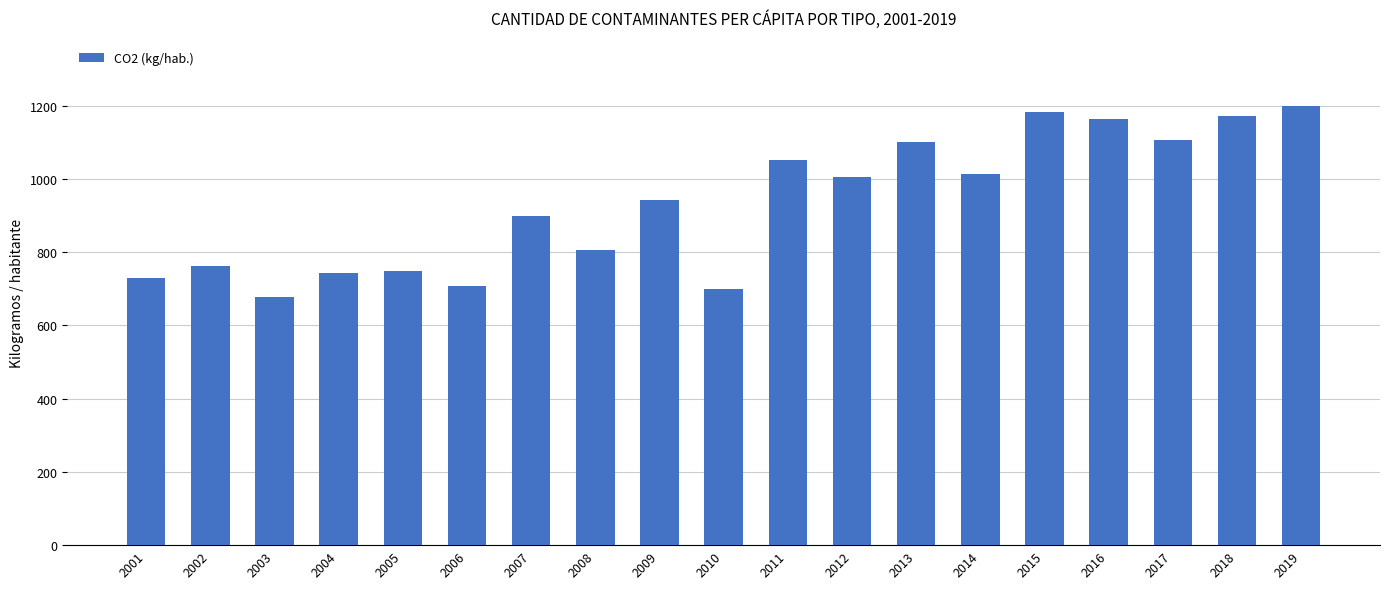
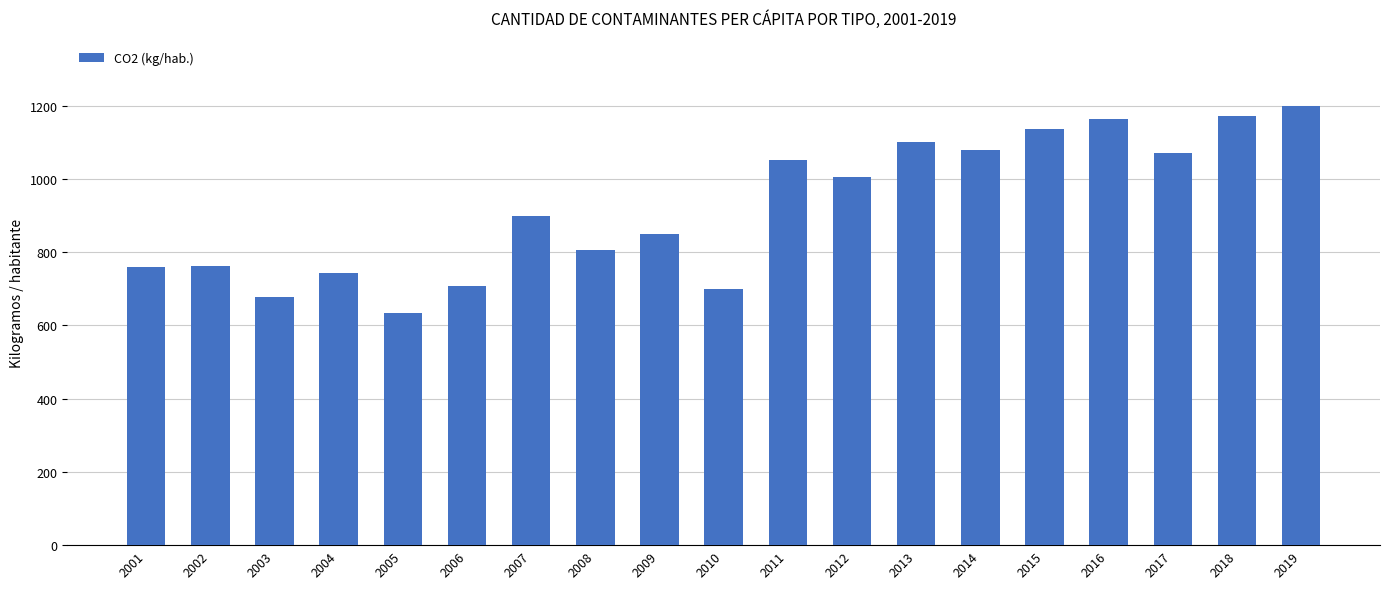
  {
-   "2001": 730,
+   "2001": 760,
    "2002": 760,
    "2003": 680,
    "2004": 740,
-   "2005": 750,
+   "2005": 640,
    "2006": 710,
    "2007": 900,
    "2008": 810,
-   "2009": 940,
+   "2009": 850,
    "2010": 700,
    "2011": 1050,
    "2012": 1010,
    "2013": 1100,
-   "2014": 1010,
-   "2015": 1180,
+   "2014": 1080,
+   "2015": 1140,
    "2016": 1160,
-   "2017": 1110,
+   "2017": 1070,
    "2018": 1170,
    "2019": 1200
  }
